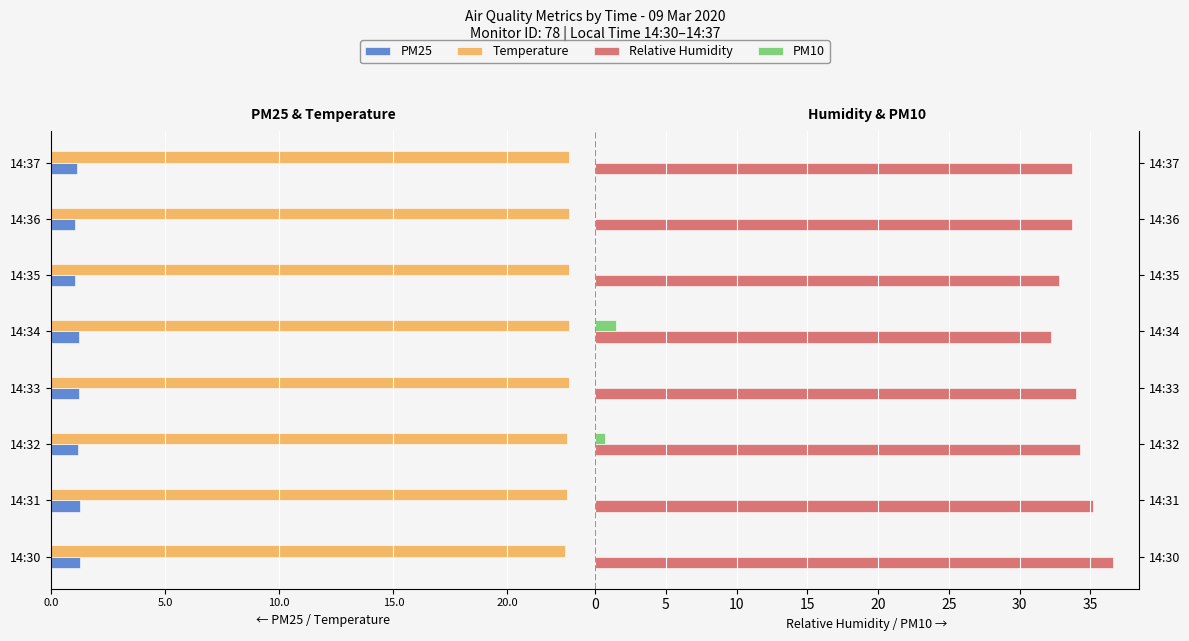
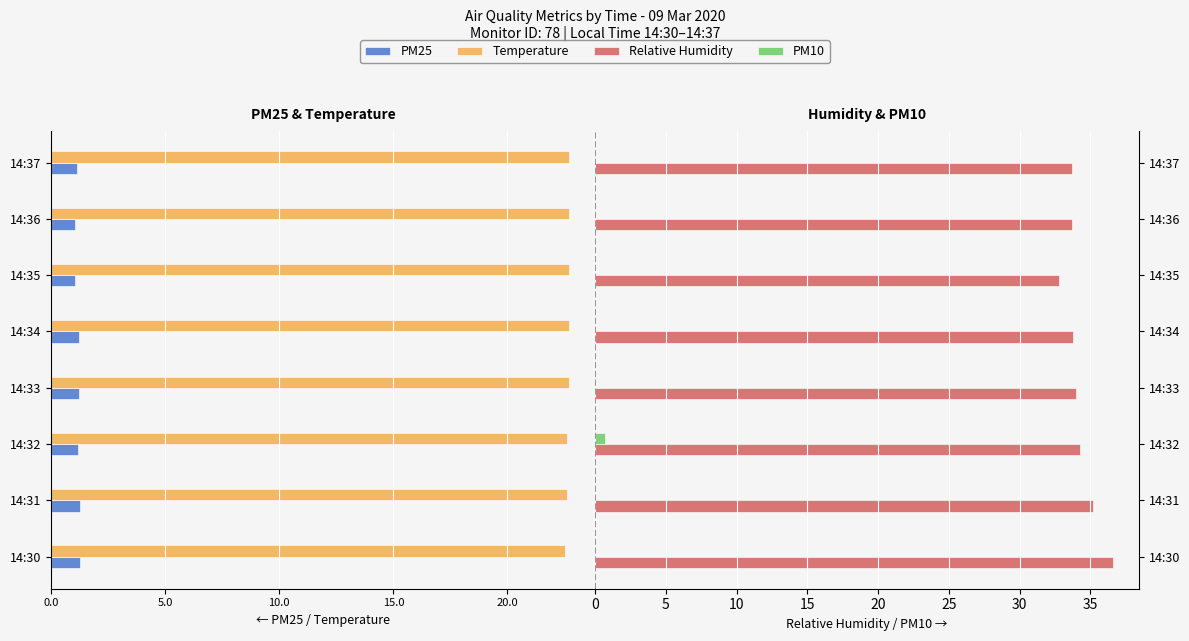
  {
    "Humidity & PM10": {
      "Relative Humidity": {
        "14:37": 33.7,
        "14:36": 33.7,
        "14:35": 32.8,
-       "14:34": 32.2,
+       "14:34": 33.8,
        "14:33": 34.0,
        "14:32": 34.3,
        "14:31": 35.2,
        "14:30": 36.6
      },
      "PM10": {
-       "14:34": 1.5,
+       "14:34": 0.0,
        "14:32": 0.7
      }
    }
  }
